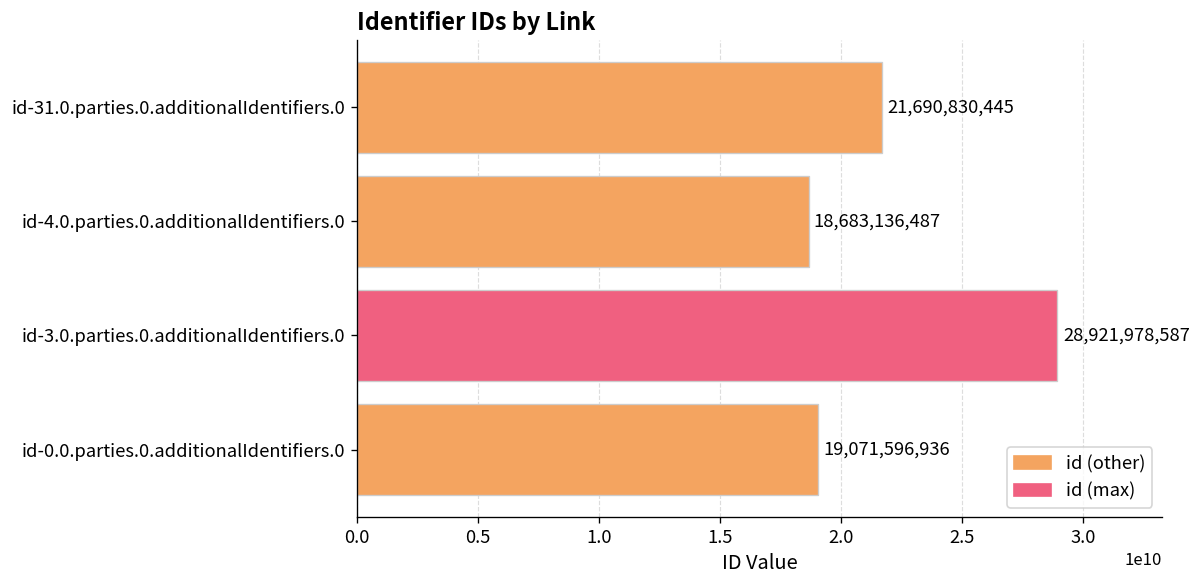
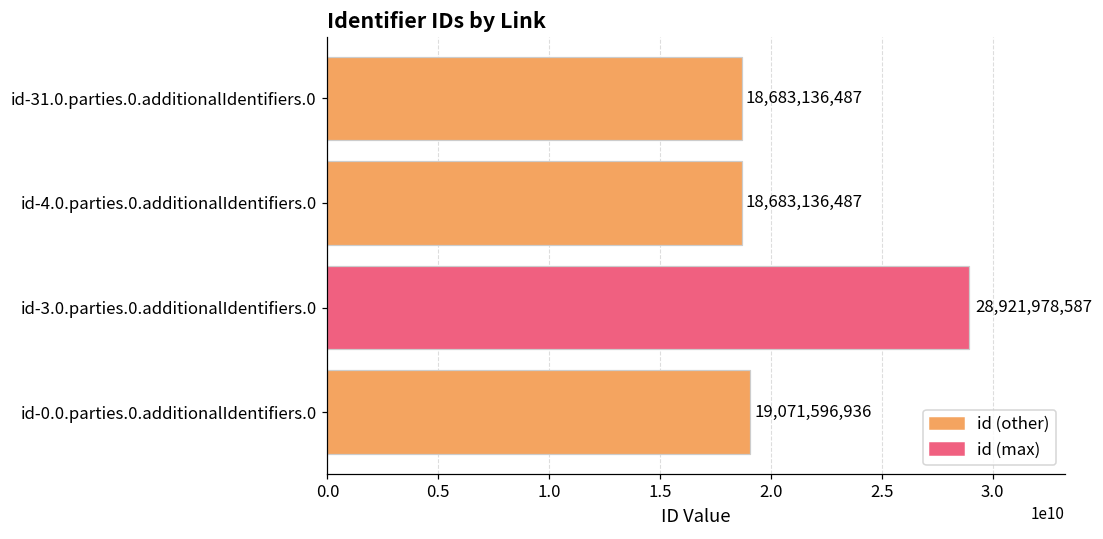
  {
-   "id-31.0.parties.0.additionalIdentifiers.0": "21,690,830,445",
+   "id-31.0.parties.0.additionalIdentifiers.0": "18,683,136,487",
    "id-4.0.parties.0.additionalIdentifiers.0": "18,683,136,487",
    "id-3.0.parties.0.additionalIdentifiers.0": "28,921,978,587",
    "id-0.0.parties.0.additionalIdentifiers.0": "19,071,596,936"
  }
